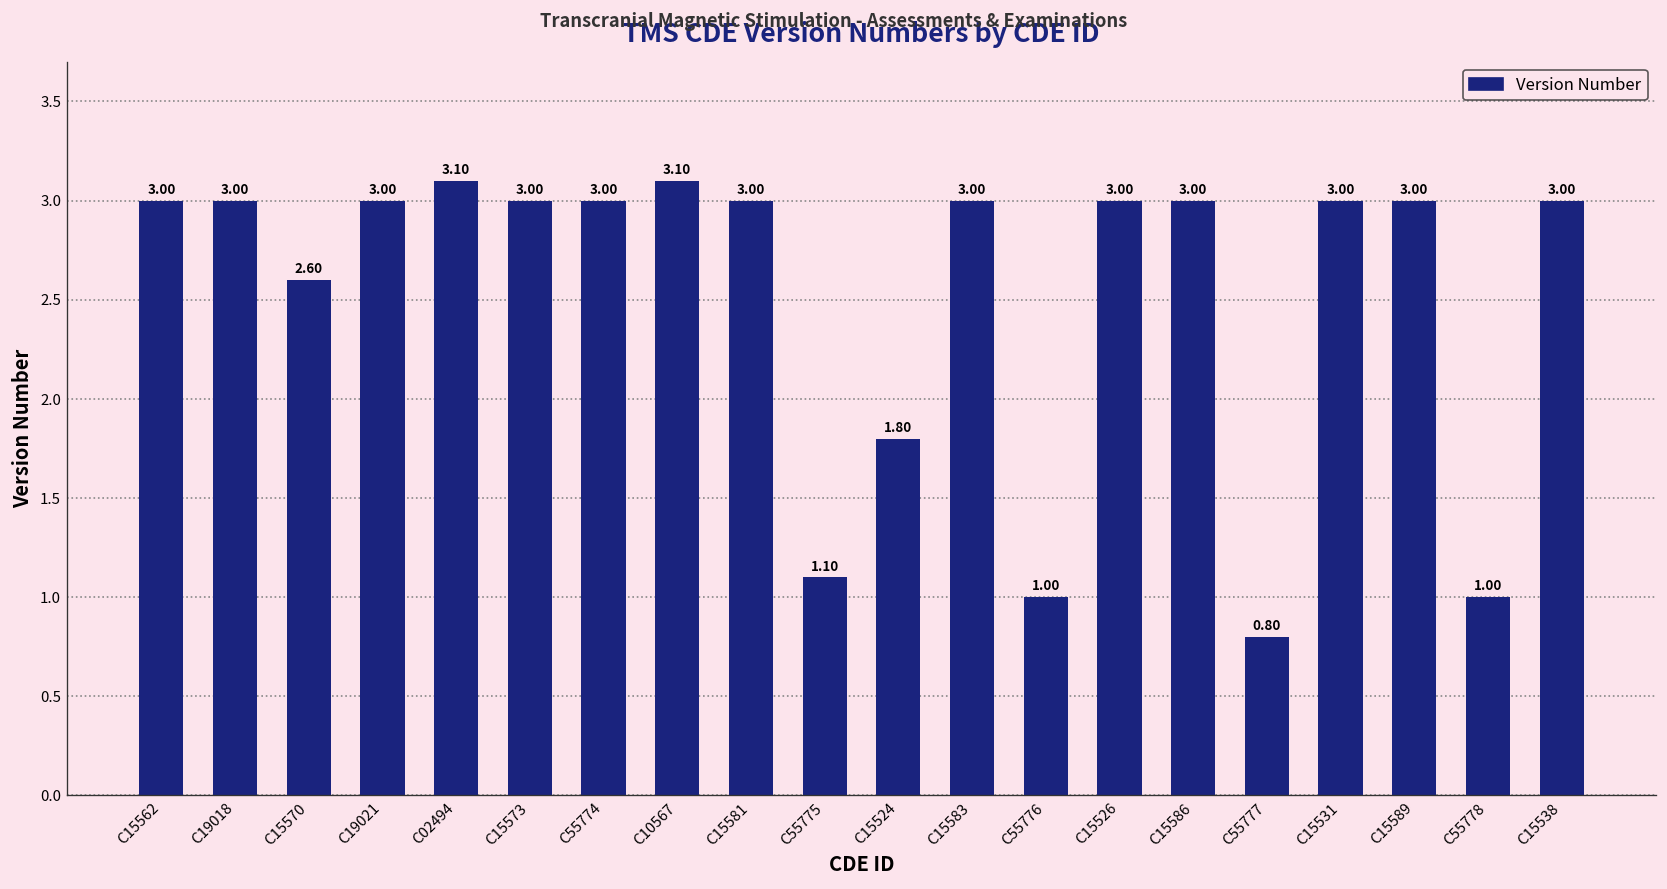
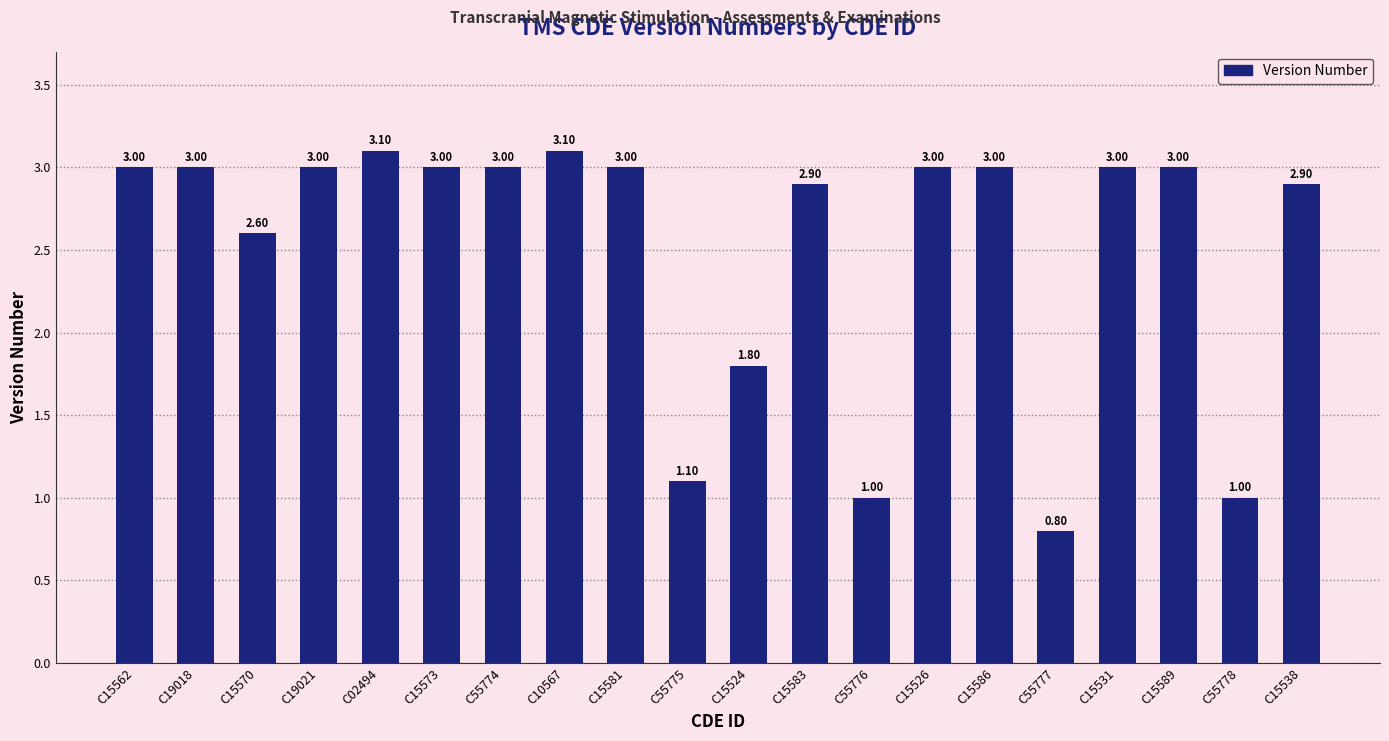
  {
    "C15562": 3.00,
    "C19018": 3.00,
    "C15570": 2.60,
    "C19021": 3.00,
    "C02494": 3.10,
    "C15573": 3.00,
    "C55774": 3.00,
    "C10567": 3.10,
    "C15581": 3.00,
    "C55775": 1.10,
    "C15524": 1.80,
-   "C15583": 3.00,
+   "C15583": 2.90,
    "C55776": 1.00,
    "C15526": 3.00,
    "C15586": 3.00,
    "C55777": 0.80,
    "C15531": 3.00,
    "C15589": 3.00,
    "C55778": 1.00,
-   "C15538": 3.00
+   "C15538": 2.90
  }
